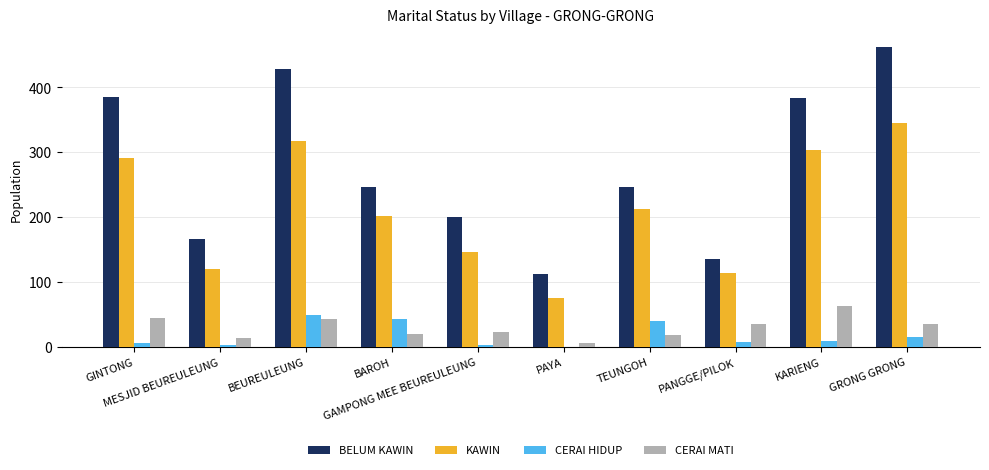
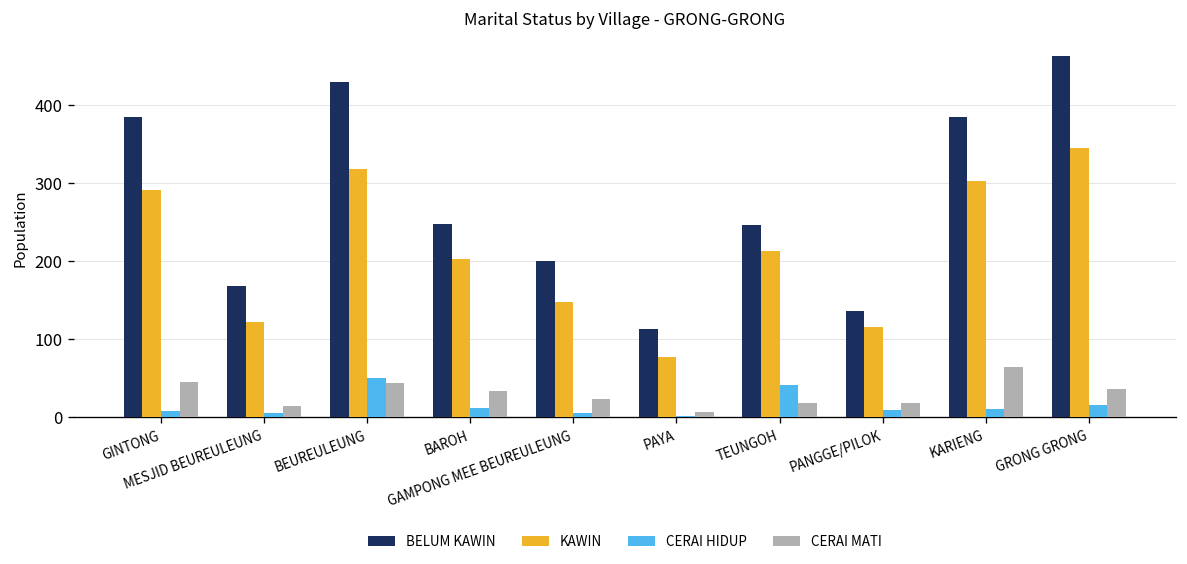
  {
    "BELUM KAWIN": {
      "GINTONG": 390,
      "MESJID BEUREULEUNG": 170,
      "BEUREULEUNG": 430,
      "BAROH": 250,
      "GAMPONG MEE BEUREULEUNG": 200,
      "PAYA": 110,
      "TEUNGOH": 250,
      "PANGGE/PILOK": 140,
      "KARIENG": 380,
      "GRONG GRONG": 460
    },
    "KAWIN": {
      "GINTONG": 290,
      "MESJID BEUREULEUNG": 120,
      "BEUREULEUNG": 320,
      "BAROH": 200,
      "GAMPONG MEE BEUREULEUNG": 150,
      "PAYA": 80,
      "TEUNGOH": 210,
      "PANGGE/PILOK": 120,
      "KARIENG": 300,
      "GRONG GRONG": 350
    },
    "CERAI HIDUP": {
      "GINTONG": 10,
      "MESJID BEUREULEUNG": 0,
      "BEUREULEUNG": 50,
-     "BAROH": 40,
+     "BAROH": 10,
      "GAMPONG MEE BEUREULEUNG": 0,
      "TEUNGOH": 40,
      "PANGGE/PILOK": 10,
      "KARIENG": 10,
      "GRONG GRONG": 20
    },
    "CERAI MATI": {
      "GINTONG": 50,
      "MESJID BEUREULEUNG": 10,
      "BEUREULEUNG": 40,
-     "BAROH": 20,
+     "BAROH": 30,
      "GAMPONG MEE BEUREULEUNG": 20,
      "PAYA": 10,
      "TEUNGOH": 20,
-     "PANGGE/PILOK": 40,
+     "PANGGE/PILOK": 20,
      "KARIENG": 60,
      "GRONG GRONG": 40
    }
  }
